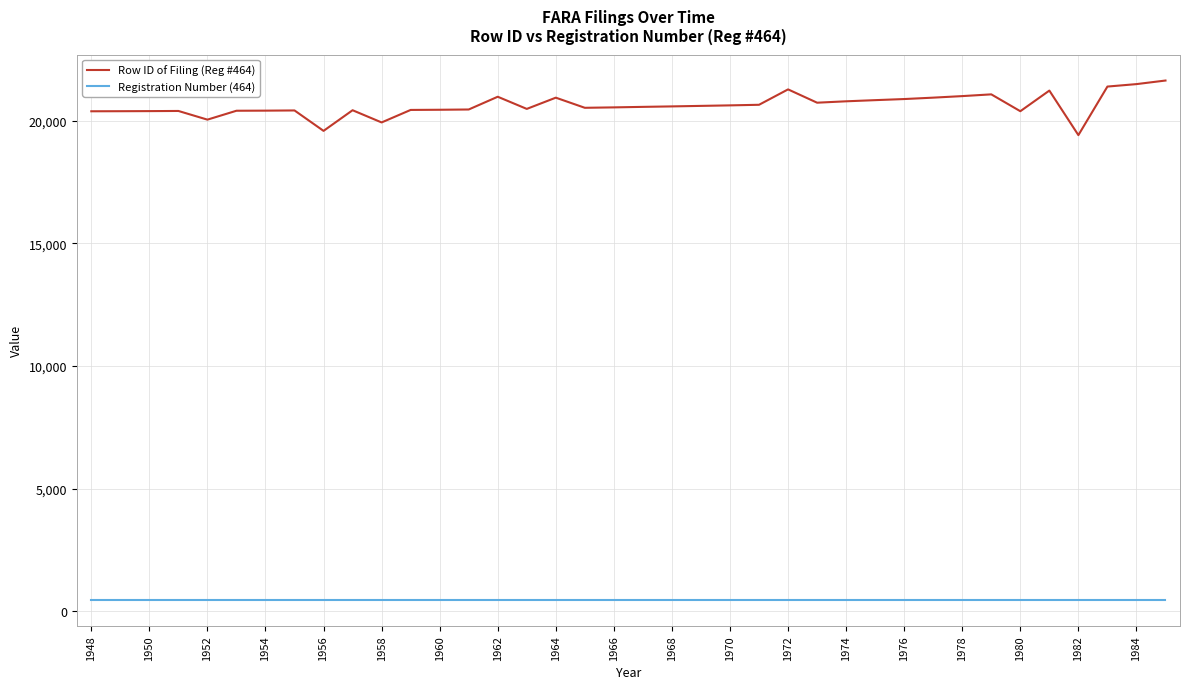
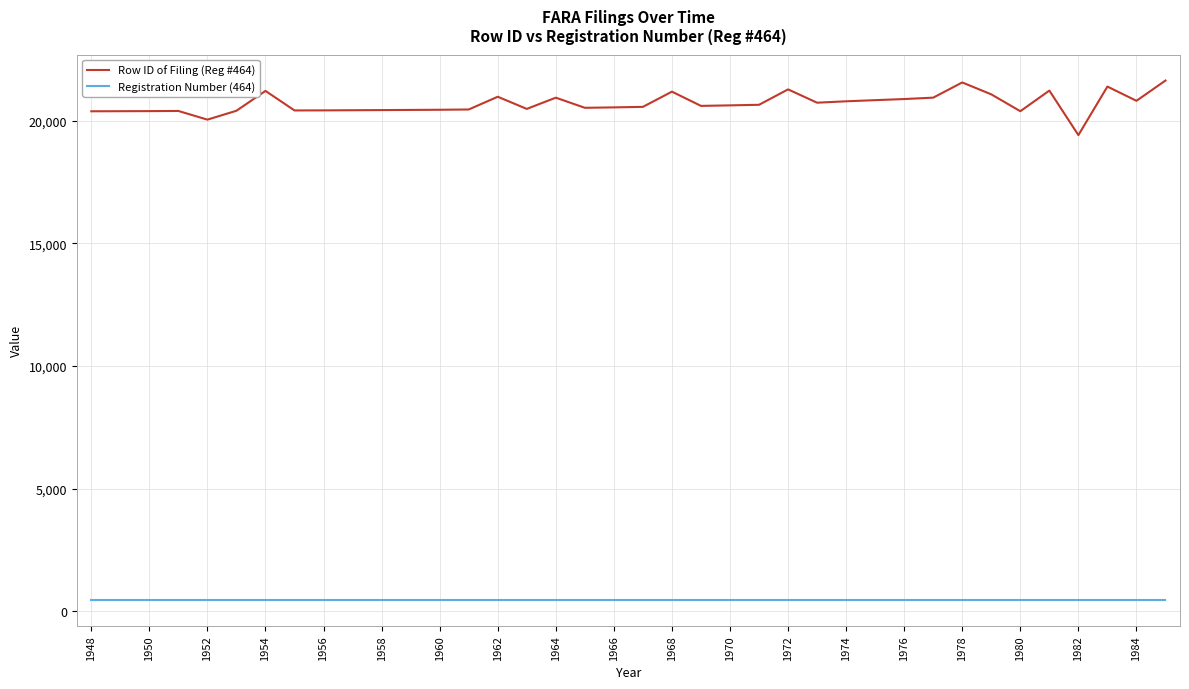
  {
    "Row ID of Filing (Reg #464)": {
      "1948": "20,400",
      "1950": "20,400",
      "1952": "20,000",
-     "1954": "20,400",
-     "1956": "19,600",
-     "1958": "19,900",
+     "1954": "21,200",
+     "1956": "20,400",
+     "1958": "20,400",
      "1960": "20,500",
      "1962": "21,000",
      "1964": "20,900",
      "1966": "20,500",
-     "1968": "20,600",
+     "1968": "21,200",
      "1970": "20,600",
      "1972": "21,300",
      "1974": "20,800",
      "1976": "20,900",
-     "1978": "21,000",
+     "1978": "21,600",
      "1980": "20,400",
      "1982": "19,400",
-     "1984": "21,500"
+     "1984": "20,800"
    },
    "Registration Number (464)": {
      "1948": "500",
      "1950": "500",
      "1952": "500",
      "1954": "500",
      "1956": "500",
      "1958": "500",
      "1960": "500",
      "1962": "500",
      "1964": "500",
      "1966": "500",
      "1968": "500",
      "1970": "500",
      "1972": "500",
      "1974": "500",
      "1976": "500",
      "1978": "500",
      "1980": "500",
      "1982": "500",
      "1984": "500"
    }
  }
